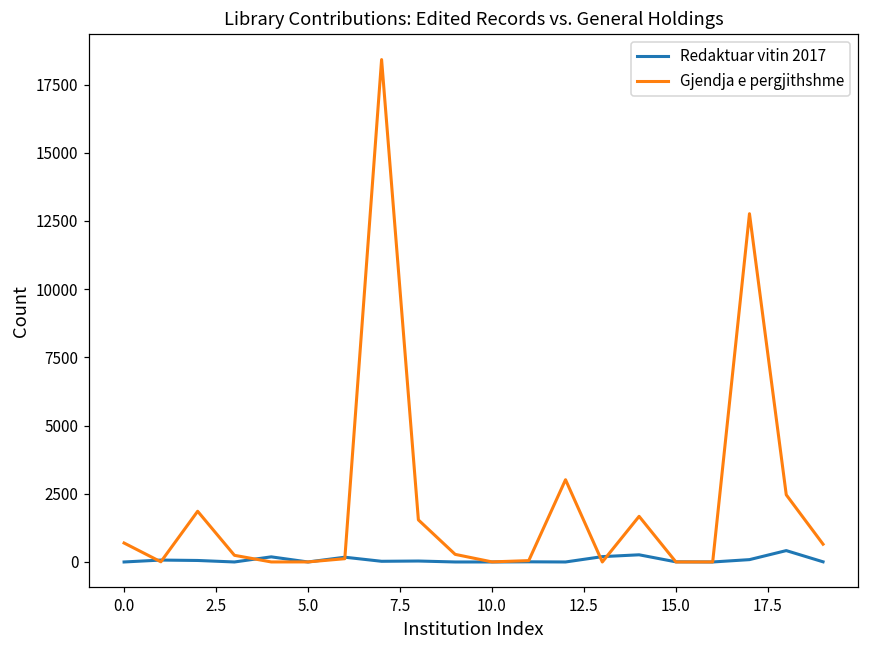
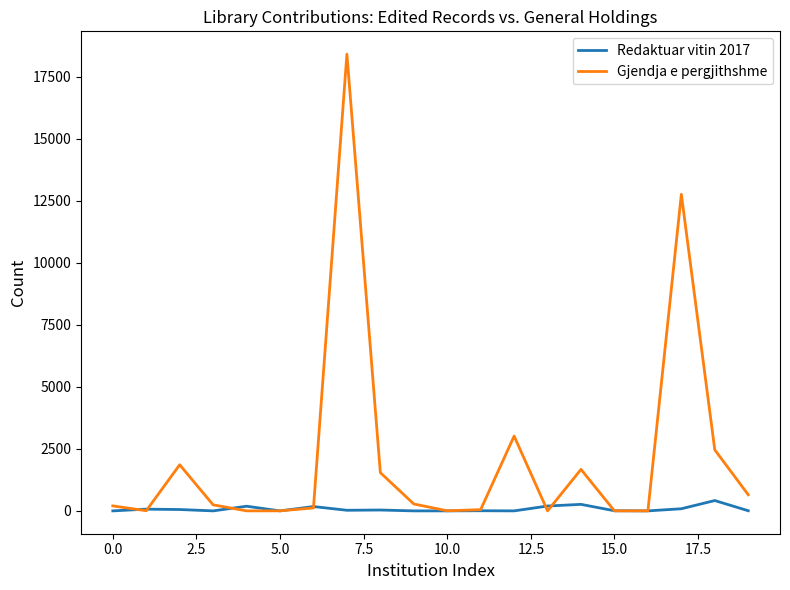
  {
    "Redaktuar vitin 2017": {
      "0.0": 0
    },
    "Gjendja e pergjithshme": {
-     "0.0": 700
+     "0.0": 200
    }
  }
